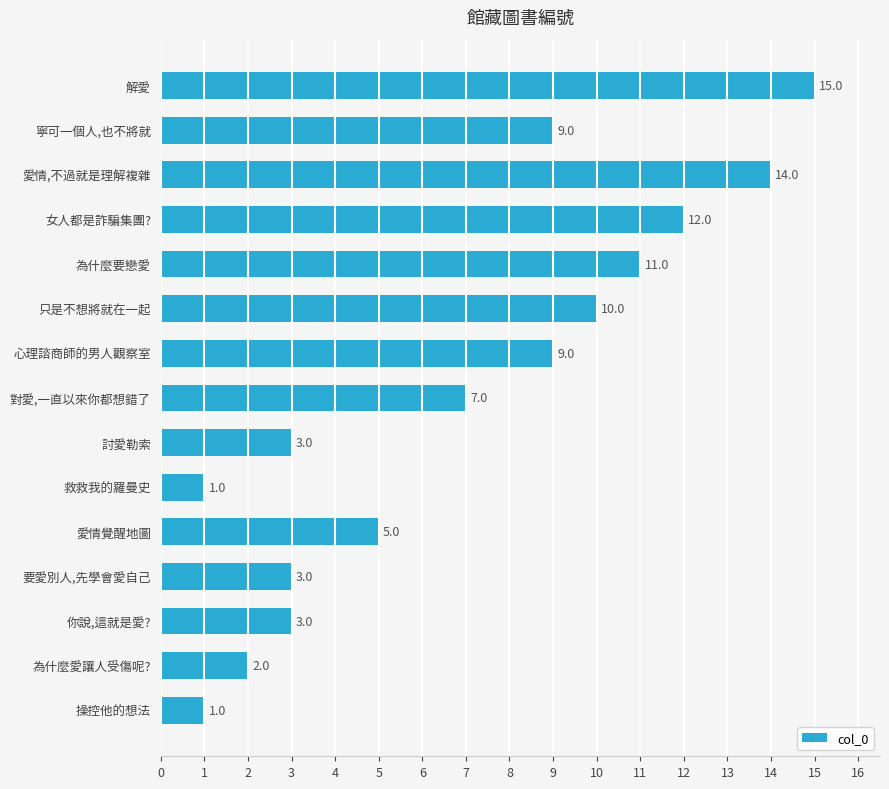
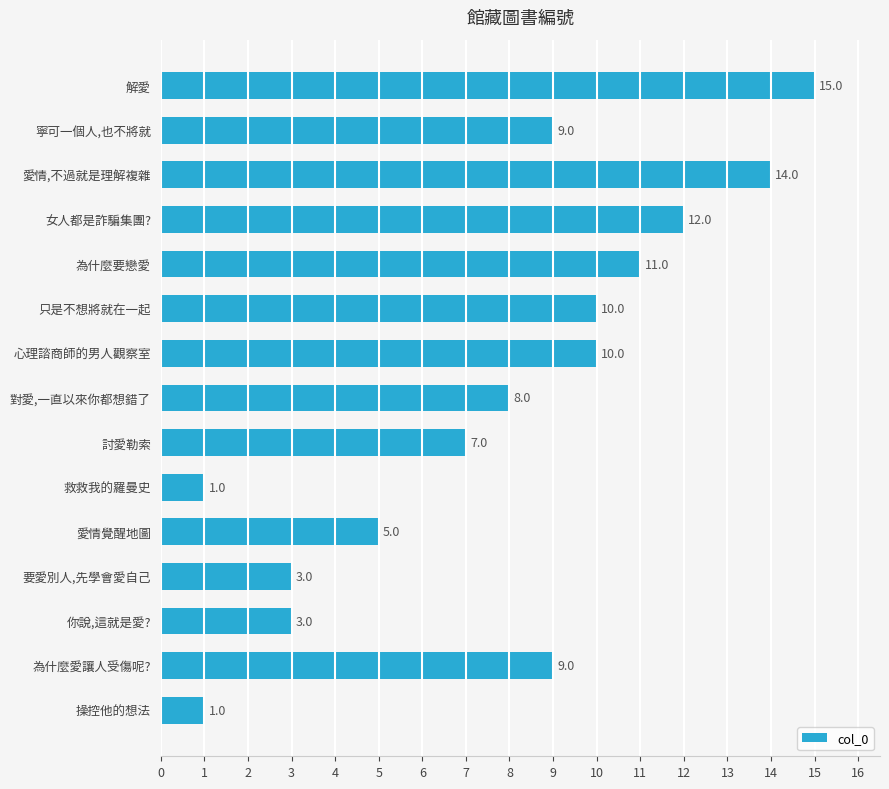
  {
    "解愛": 15.0,
    "寧可一個人,也不將就": 9.0,
    "愛情,不過就是理解複雜": 14.0,
    "女人都是詐騙集團?": 12.0,
    "為什麼要戀愛": 11.0,
    "只是不想將就在一起": 10.0,
-   "心理諮商師的男人觀察室": 9.0,
-   "對愛,一直以來你都想錯了": 7.0,
-   "討愛勒索": 3.0,
+   "心理諮商師的男人觀察室": 10.0,
+   "對愛,一直以來你都想錯了": 8.0,
+   "討愛勒索": 7.0,
    "救救我的羅曼史": 1.0,
    "愛情覺醒地圖": 5.0,
    "要愛別人,先學會愛自己": 3.0,
    "你說,這就是愛?": 3.0,
-   "為什麼愛讓人受傷呢?": 2.0,
+   "為什麼愛讓人受傷呢?": 9.0,
    "操控他的想法": 1.0
  }
